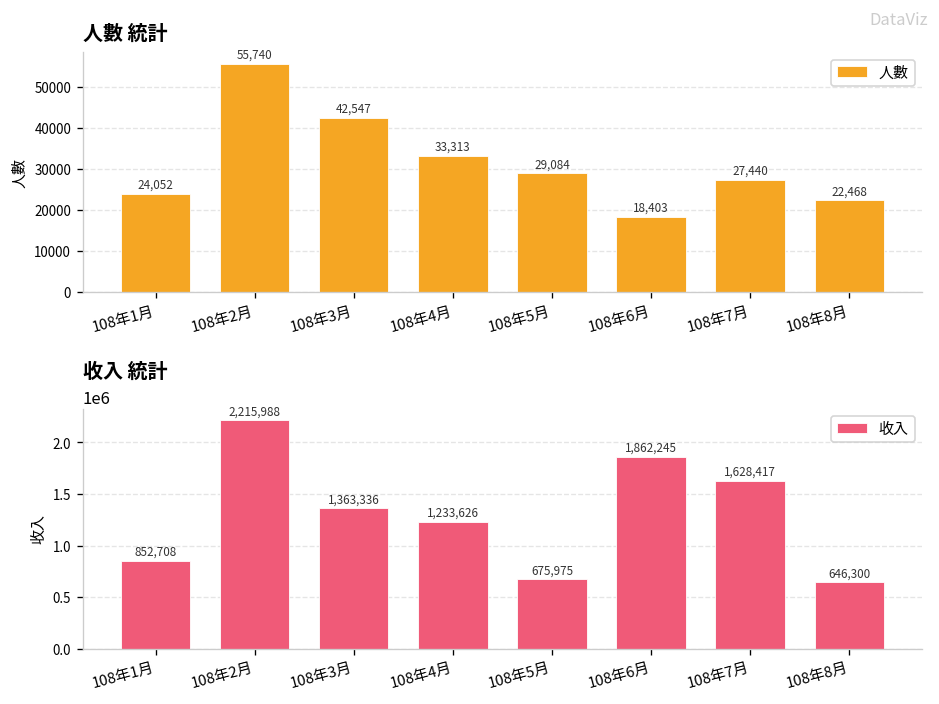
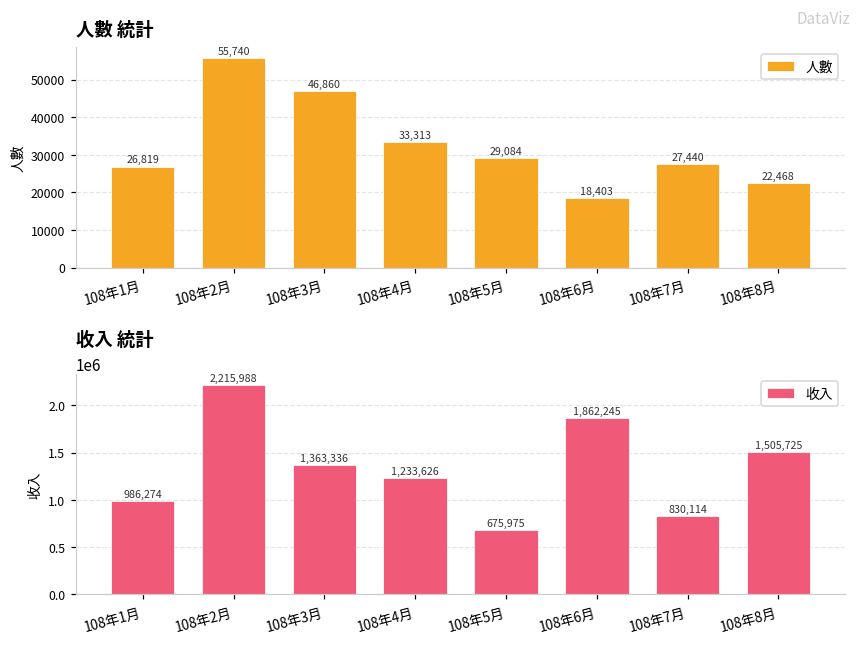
  {
    "人數 統計": {
-     "108年1月": "24,052",
+     "108年1月": "26,819",
      "108年2月": "55,740",
-     "108年3月": "42,547",
+     "108年3月": "46,860",
      "108年4月": "33,313",
      "108年5月": "29,084",
      "108年6月": "18,403",
      "108年7月": "27,440",
      "108年8月": "22,468"
    },
    "收入 統計": {
-     "108年1月": "852,708",
+     "108年1月": "986,274",
      "108年2月": "2,215,988",
      "108年3月": "1,363,336",
      "108年4月": "1,233,626",
      "108年5月": "675,975",
      "108年6月": "1,862,245",
-     "108年7月": "1,628,417",
-     "108年8月": "646,300"
+     "108年7月": "830,114",
+     "108年8月": "1,505,725"
    }
  }
